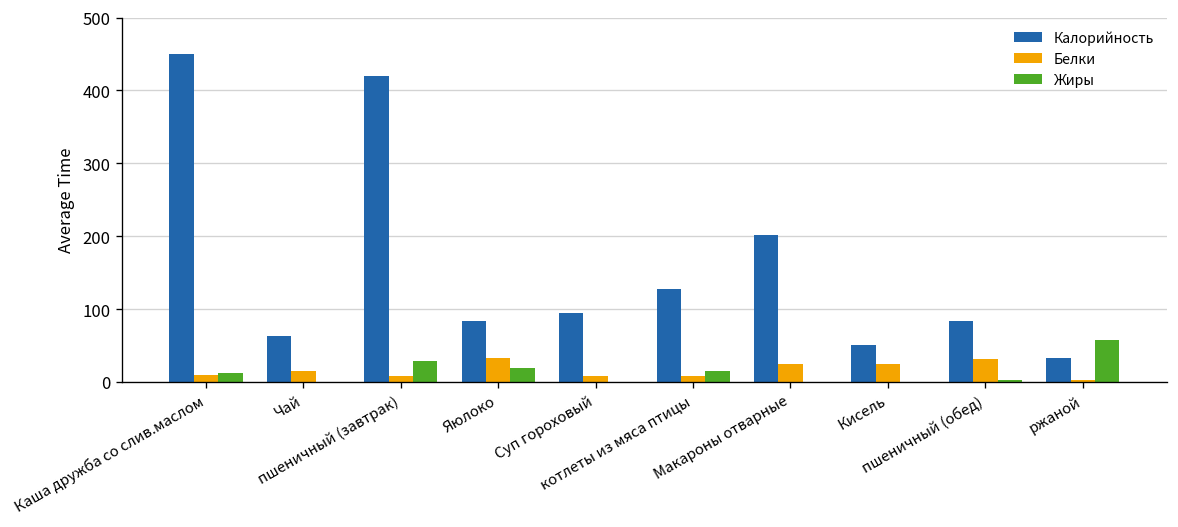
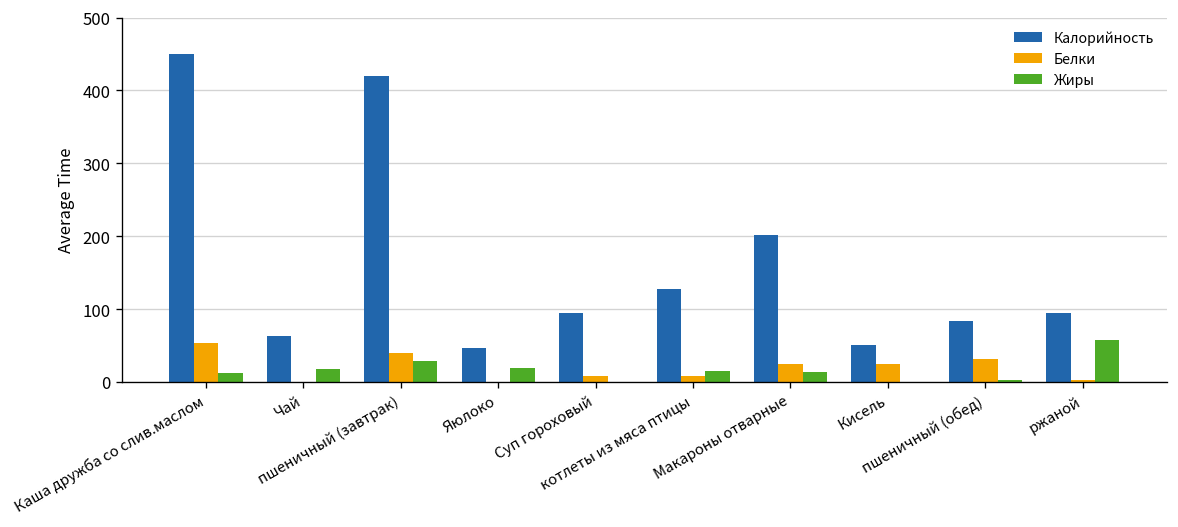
  {
    "Калорийность": {
      "Каша дружба со слив.маслом": 450,
      "Чай": 60,
      "пшеничный (завтрак)": 420,
-     "Яюлоко": 80,
+     "Яюлоко": 50,
      "Суп гороховый": 90,
      "котлеты из мяса птицы": 130,
      "Макароны отварные": 200,
      "Кисель": 50,
      "пшеничный (обед)": 80,
-     "ржаной": 30
+     "ржаной": 90
    },
    "Белки": {
-     "Каша дружба со слив.маслом": 10,
-     "Чай": 20,
-     "пшеничный (завтрак)": 10,
-     "Яюлоко": 30,
+     "Каша дружба со слив.маслом": 50,
+     "Чай": 0,
+     "пшеничный (завтрак)": 40,
+     "Яюлоко": 0,
      "Суп гороховый": 10,
      "котлеты из мяса птицы": 10,
      "Макароны отварные": 30,
      "Кисель": 30,
      "пшеничный (обед)": 30
    },
    "Жиры": {
      "Каша дружба со слив.маслом": 10,
-     "Чай": 0,
+     "Чай": 20,
      "пшеничный (завтрак)": 30,
      "Яюлоко": 20,
      "Суп гороховый": 0,
      "котлеты из мяса птицы": 20,
-     "Макароны отварные": 0,
+     "Макароны отварные": 10,
      "Кисель": 0,
      "ржаной": 60
    }
  }
